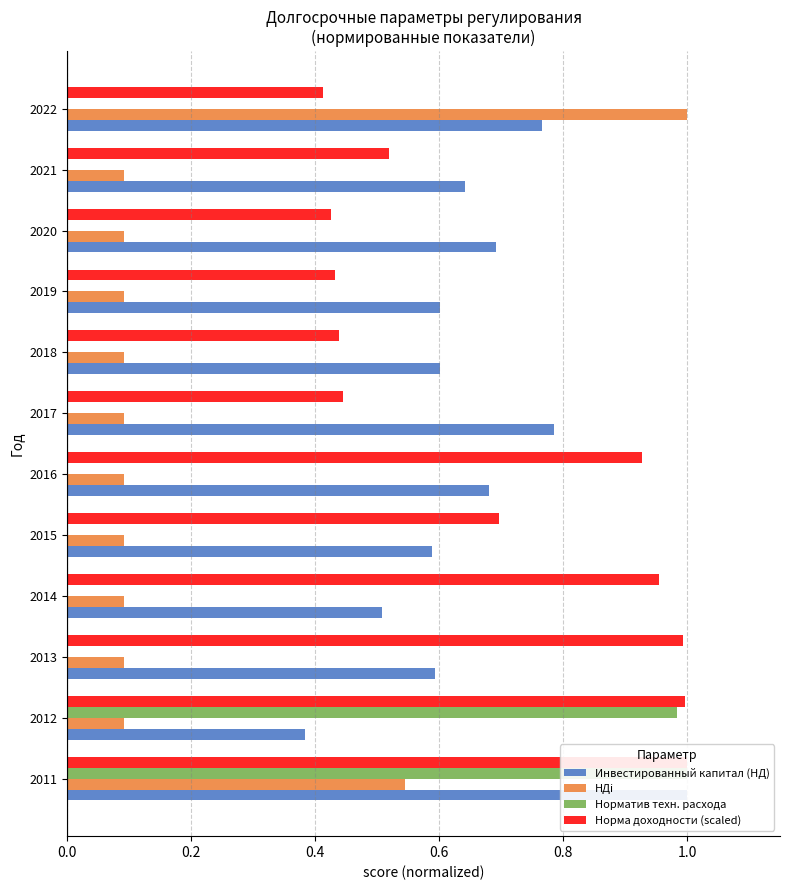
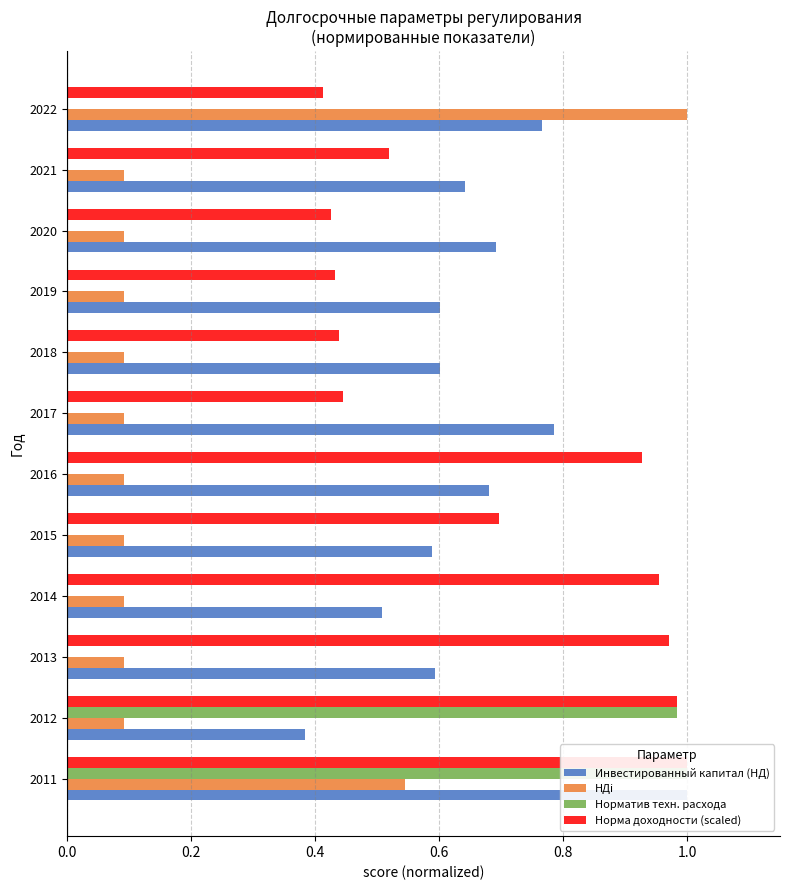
  {
    "Инвестированный капитал (НД)": {
      "2022": 0.77,
      "2021": 0.64,
      "2020": 0.69,
      "2019": 0.60,
      "2018": 0.60,
      "2017": 0.79,
      "2016": 0.68,
      "2015": 0.59,
      "2014": 0.51,
      "2013": 0.59,
      "2012": 0.38
    },
    "НДi": {
      "2022": 1.00,
      "2021": 0.09,
      "2020": 0.09,
      "2019": 0.09,
      "2018": 0.09,
      "2017": 0.09,
      "2016": 0.09,
      "2015": 0.09,
      "2014": 0.09,
      "2013": 0.09,
      "2012": 0.09,
      "2011": 0.55
    },
    "Норматив техн. расхода": {
      "2022": 0.00,
      "2021": 0.00,
      "2020": 0.00,
      "2019": 0.00,
      "2018": 0.00,
      "2017": 0.00,
      "2016": 0.00,
      "2015": 0.00,
      "2014": 0.00,
      "2013": 0.00,
      "2012": 0.98
    },
    "Норма доходности (scaled)": {
      "2022": 0.41,
      "2021": 0.52,
      "2020": 0.42,
      "2019": 0.43,
      "2018": 0.44,
      "2017": 0.44,
      "2016": 0.93,
      "2015": 0.70,
      "2014": 0.95,
-     "2013": 0.99,
-     "2012": 1.00
+     "2013": 0.97,
+     "2012": 0.98
    }
  }
